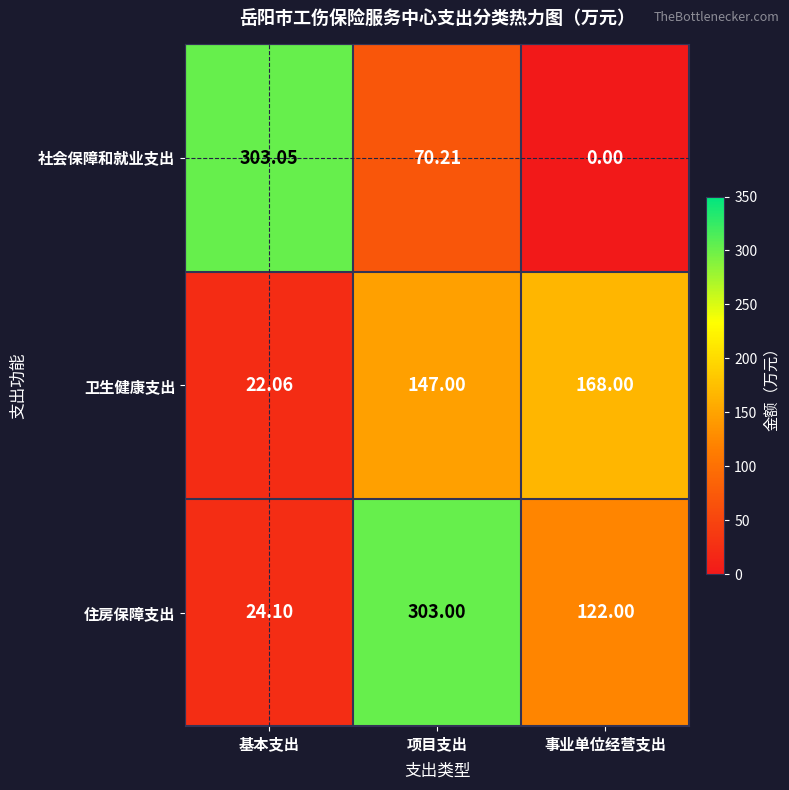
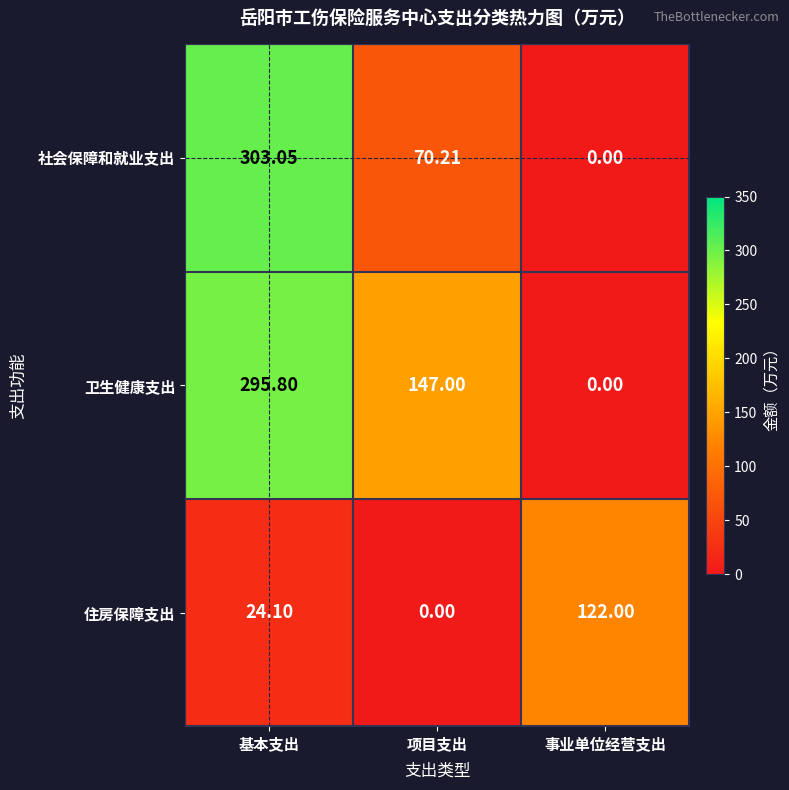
  {
    "社会保障和就业支出": {
      "基本支出": 303.05,
      "项目支出": 70.21,
      "事业单位经营支出": 0.00
    },
    "卫生健康支出": {
-     "基本支出": 22.06,
+     "基本支出": 295.80,
      "项目支出": 147.00,
-     "事业单位经营支出": 168.00
+     "事业单位经营支出": 0.00
    },
    "住房保障支出": {
      "基本支出": 24.10,
-     "项目支出": 303.00,
+     "项目支出": 0.00,
      "事业单位经营支出": 122.00
    }
  }
